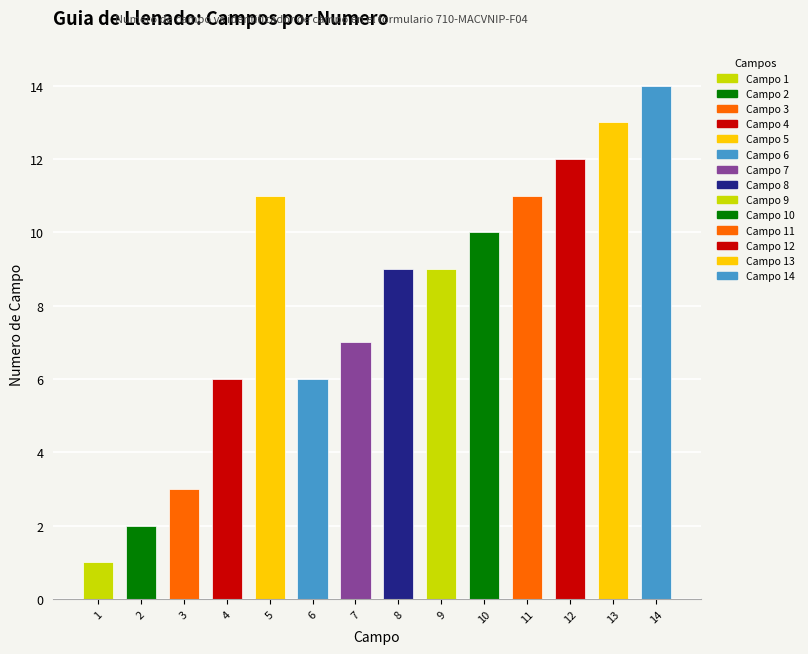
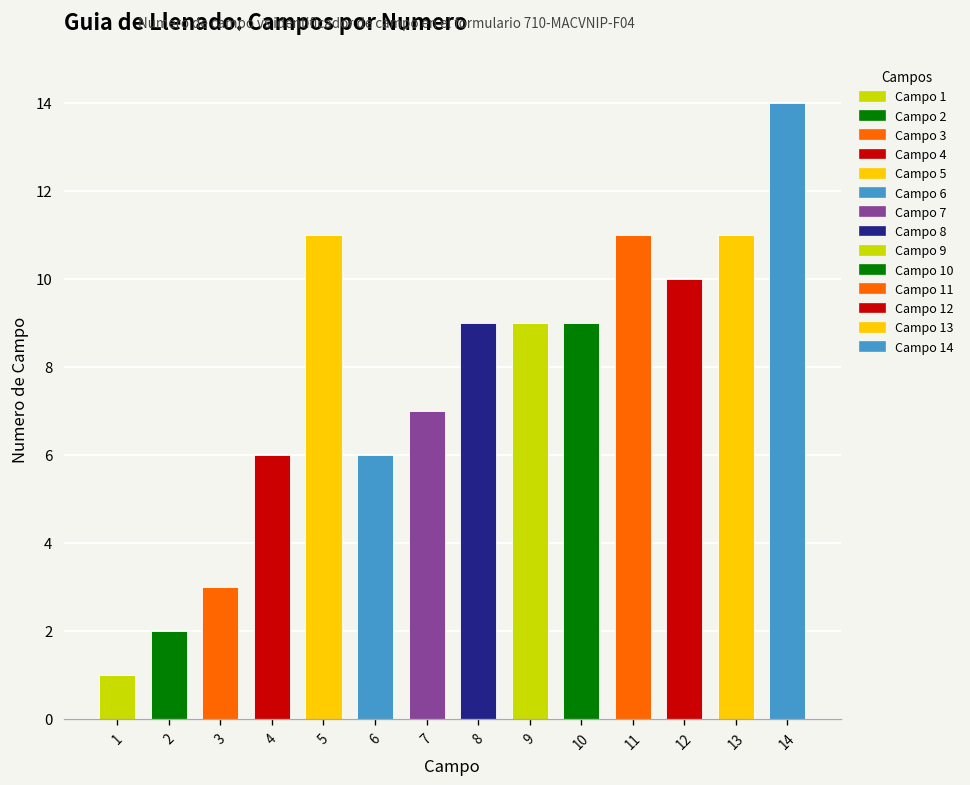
  {
    "1": 1,
    "2": 2,
    "3": 3,
    "4": 6,
    "5": 11,
    "6": 6,
    "7": 7,
    "8": 9,
    "9": 9,
-   "10": 10,
+   "10": 9,
    "11": 11,
-   "12": 12,
-   "13": 13,
+   "12": 10,
+   "13": 11,
    "14": 14
  }
